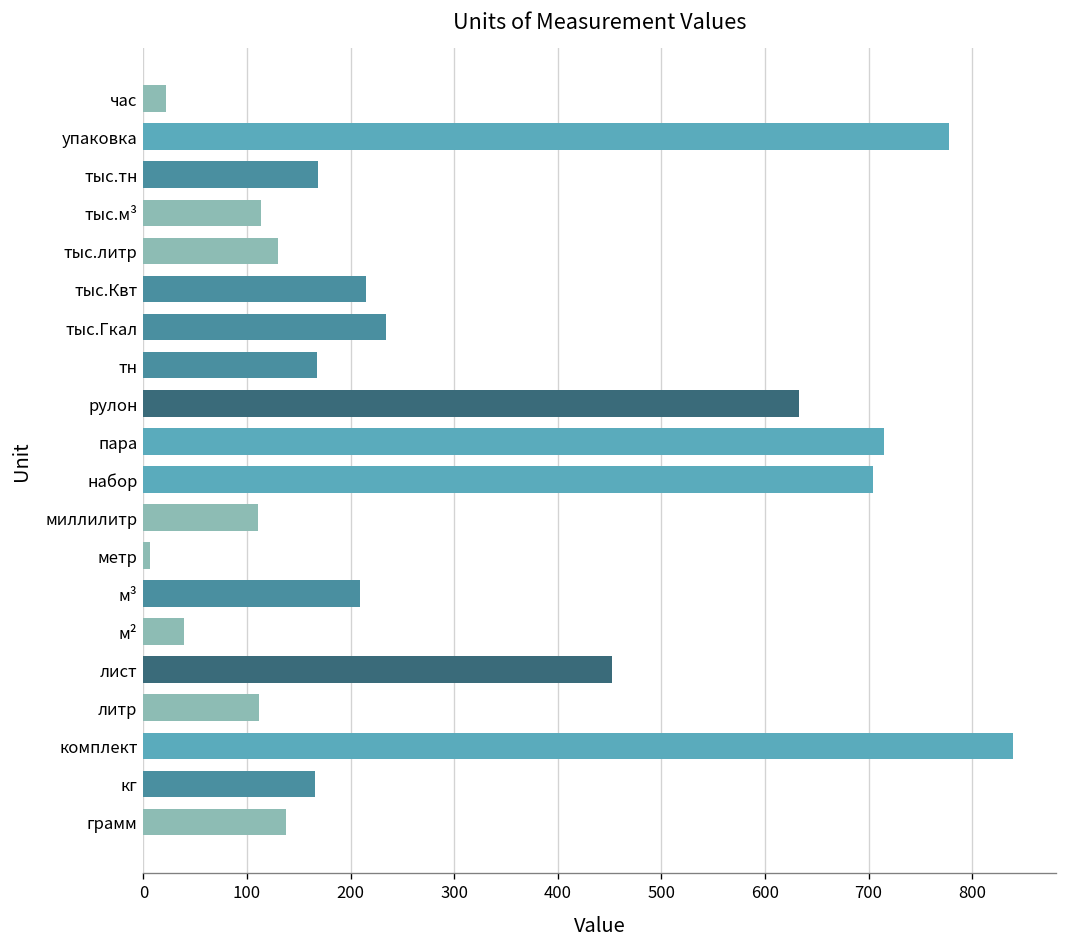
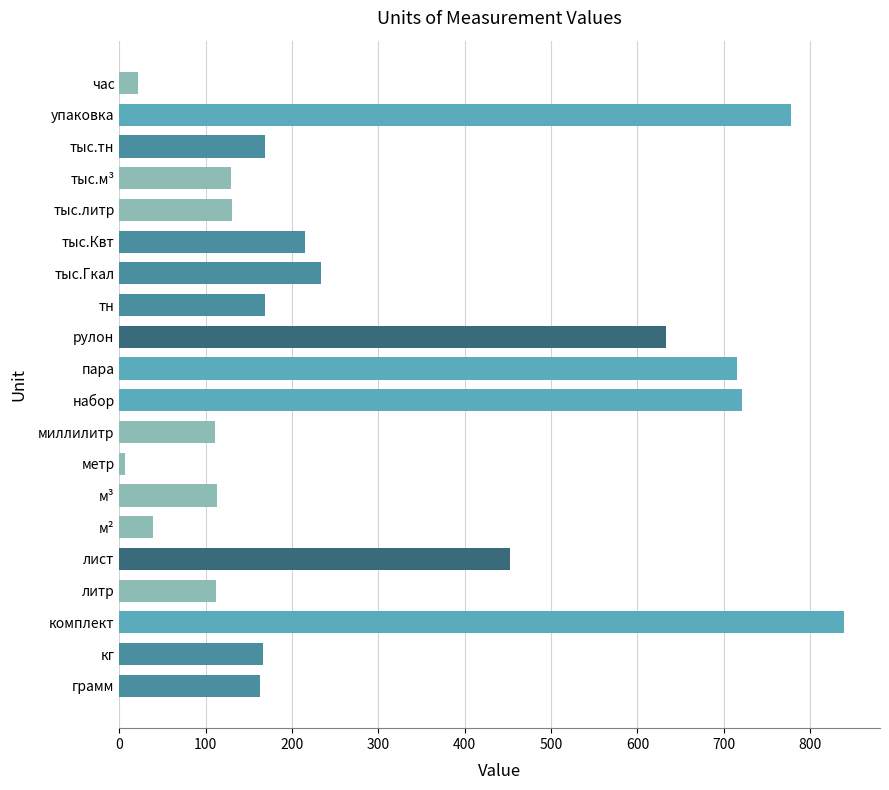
  {
    "час": 20,
    "упаковка": 780,
    "тыс.тн": 170,
-   "тыс.м³": 110,
+   "тыс.м³": 130,
    "тыс.литр": 130,
    "тыс.Квт": 220,
    "тыс.Гкал": 230,
    "тн": 170,
    "рулон": 630,
    "пара": 720,
-   "набор": 700,
+   "набор": 720,
    "миллилитр": 110,
    "метр": 10,
-   "м³": 210,
+   "м³": 110,
    "м²": 40,
    "лист": 450,
    "литр": 110,
    "комплект": 840,
    "кг": 170,
-   "грамм": 140
+   "грамм": 160
  }
